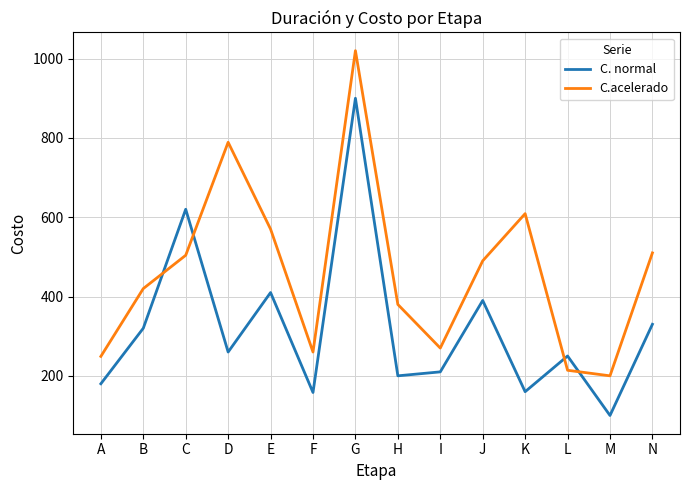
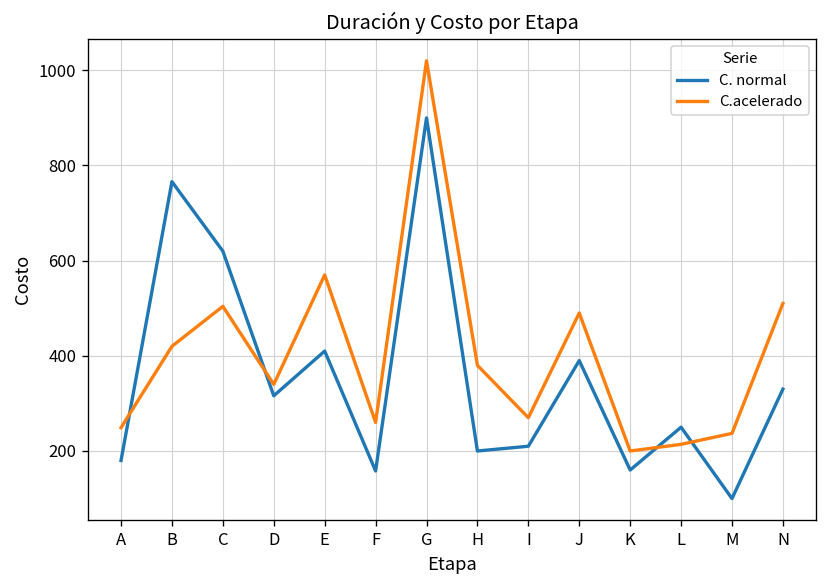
  {
    "C. normal": {
      "A": 180,
-     "B": 320,
+     "B": 770,
      "C": 620,
-     "D": 260,
+     "D": 320,
      "E": 410,
      "F": 160,
      "G": 900,
      "H": 200,
      "I": 210,
      "J": 390,
      "K": 160,
      "L": 250,
      "M": 100,
      "N": 330
    },
    "C.acelerado": {
      "A": 250,
      "B": 420,
      "C": 500,
-     "D": 790,
+     "D": 340,
      "E": 570,
      "F": 260,
      "G": 1020,
      "H": 380,
      "I": 270,
      "J": 490,
-     "K": 610,
+     "K": 200,
      "L": 210,
-     "M": 200,
+     "M": 240,
      "N": 510
    }
  }
